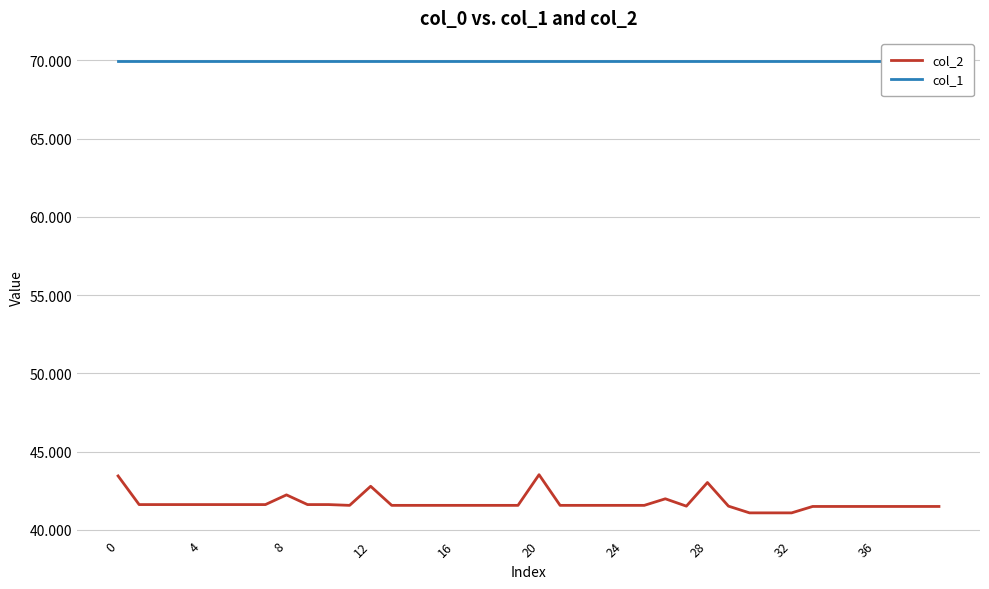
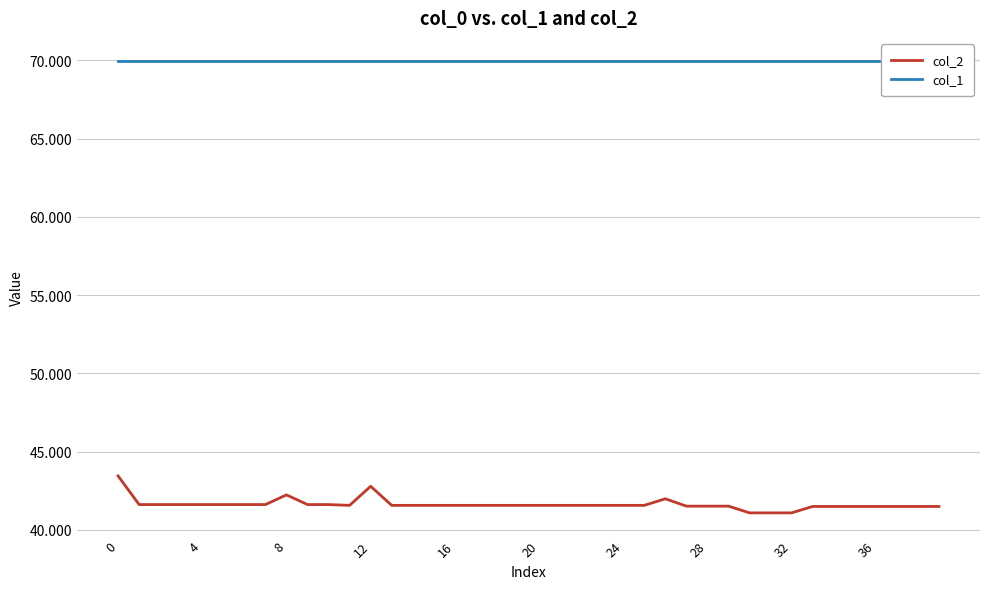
  {
    "col_2": {
      "0": 43.4,
      "4": 41.6,
      "8": 42.2,
      "12": 42.8,
      "16": 41.6,
-     "20": 43.5,
+     "20": 41.6,
      "24": 41.6,
-     "28": 43.0,
+     "28": 41.5,
      "32": 41.1,
      "36": 41.5
    },
    "col_1": {
      "0": 70.0,
      "4": 70.0,
      "8": 70.0,
      "12": 70.0,
      "16": 70.0,
      "20": 70.0,
      "24": 70.0,
      "28": 70.0,
      "32": 70.0,
      "36": 70.0
    }
  }
